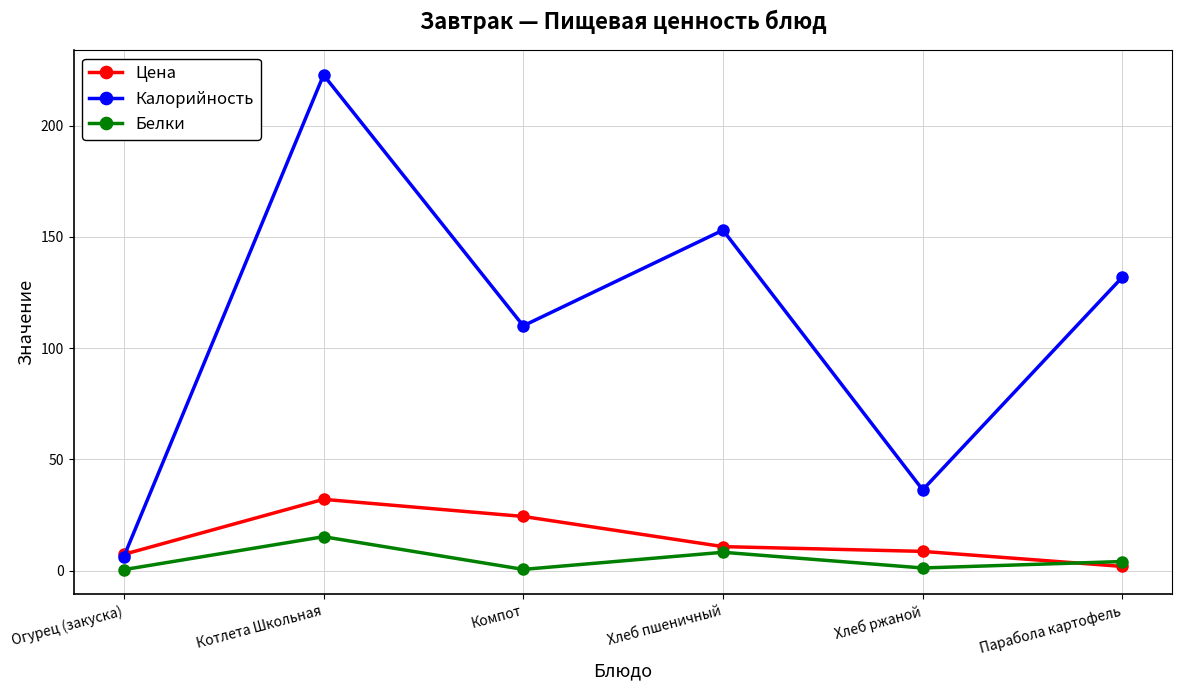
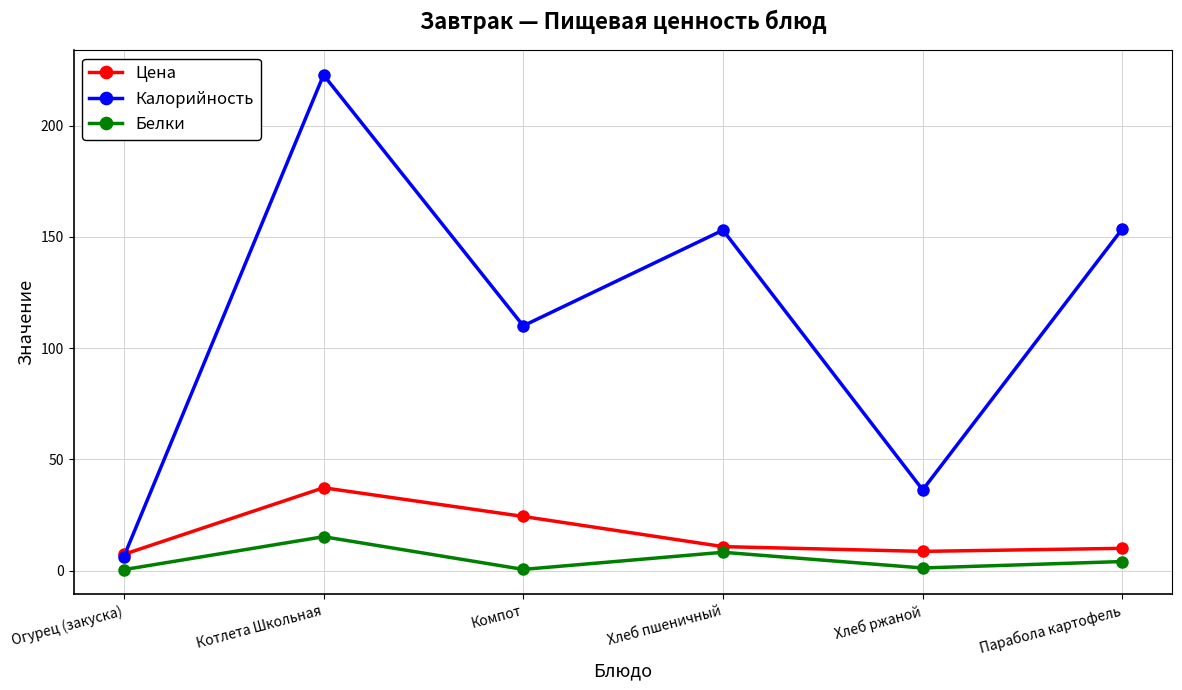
  {
    "Цена": {
-     "Котлета Школьная": 32,
+     "Котлета Школьная": 37,
      "Компот": 24,
      "Хлеб пшеничный": 11,
      "Хлеб ржаной": 9,
-     "Парабола картофель": 2
+     "Парабола картофель": 10
    },
    "Калорийность": {
      "Котлета Школьная": 223,
      "Компот": 110,
      "Хлеб пшеничный": 153,
      "Хлеб ржаной": 36,
-     "Парабола картофель": 132
+     "Парабола картофель": 154
    },
    "Белки": {
      "Огурец (закуска)": 0,
      "Котлета Школьная": 15,
      "Компот": 1,
      "Хлеб пшеничный": 8,
      "Хлеб ржаной": 1,
      "Парабола картофель": 4
    }
  }
